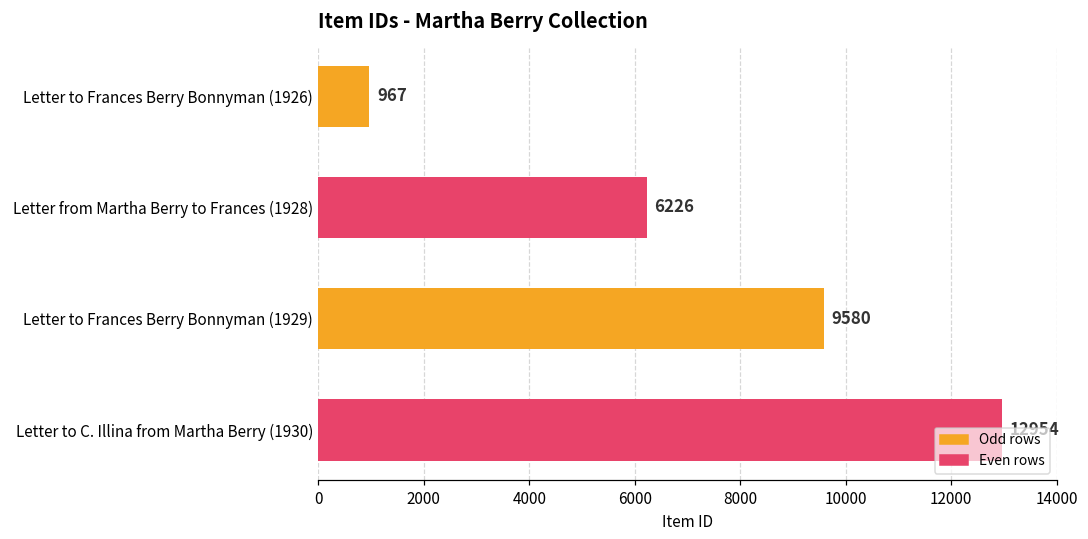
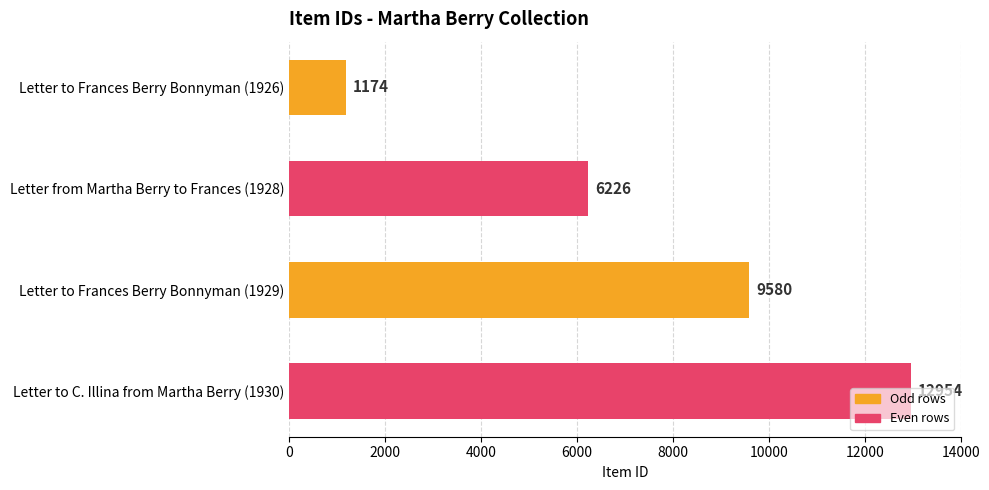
  {
-   "Letter to Frances Berry Bonnyman (1926)": 967,
+   "Letter to Frances Berry Bonnyman (1926)": 1174,
    "Letter from Martha Berry to Frances (1928)": 6226,
    "Letter to Frances Berry Bonnyman (1929)": 9580
  }
